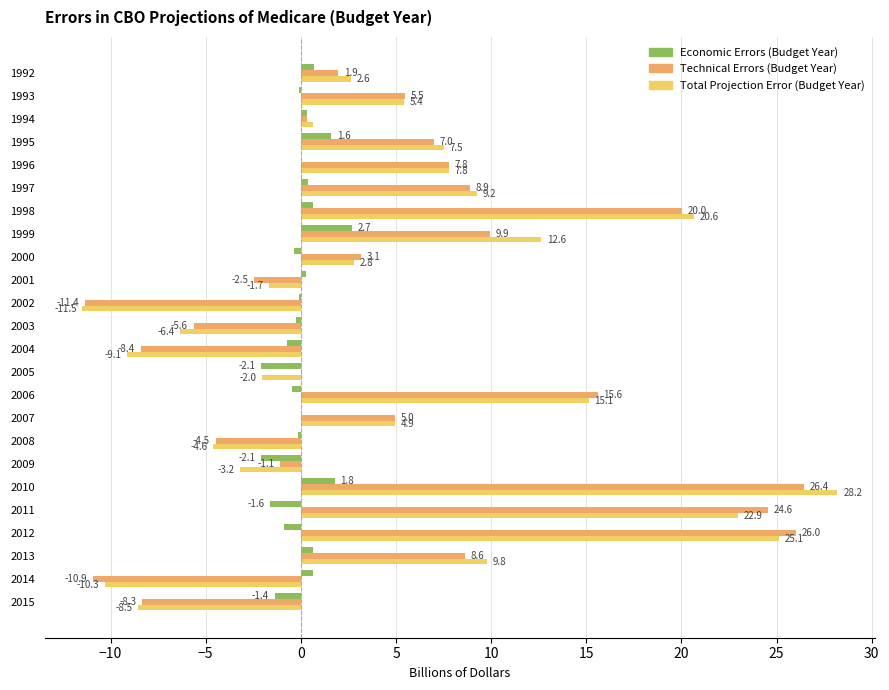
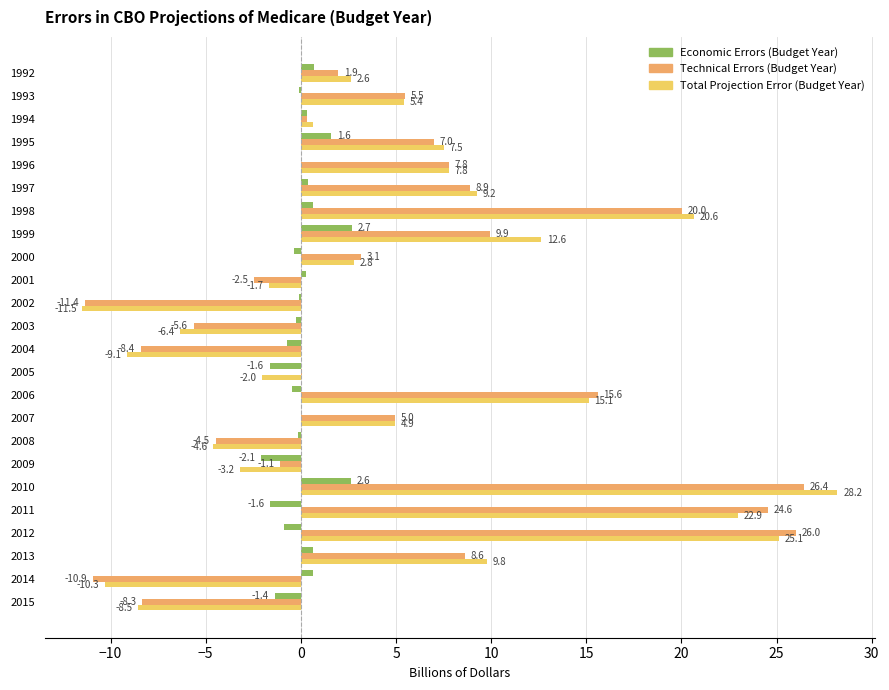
  {
    "Economic Errors (Budget Year)": {
      "1995": 1.6,
      "1999": 2.7,
-     "2005": -2.1,
+     "2005": -1.6,
      "2009": -2.1,
-     "2010": 1.8,
+     "2010": 2.6,
      "2011": -1.6,
      "2015": -1.4
    }
  }
